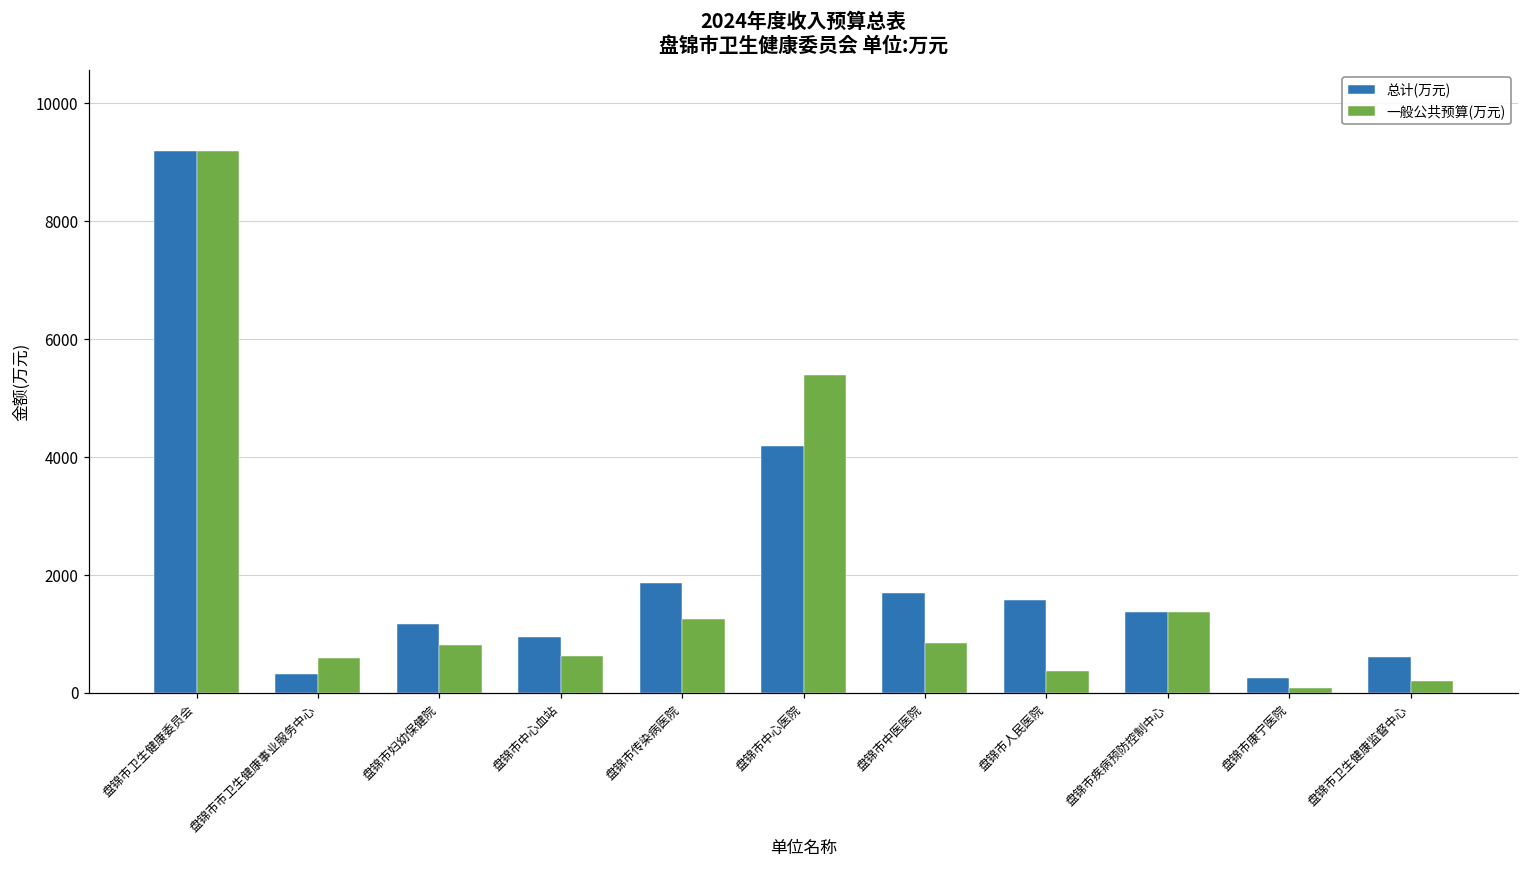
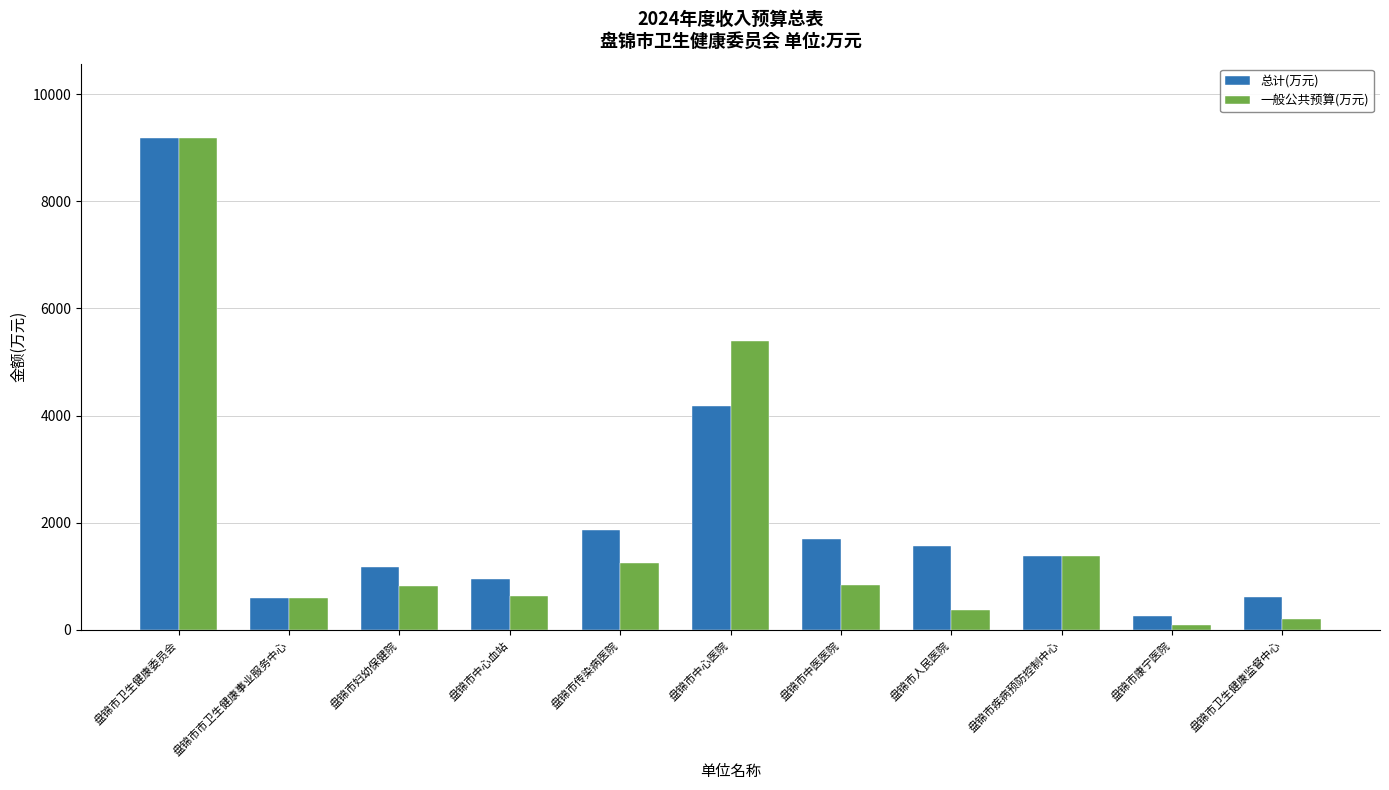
  {
    "总计(万元)": {
      "盘锦市卫生健康委员会": 9200,
-     "盘锦市市卫生健康事业服务中心": 300,
+     "盘锦市市卫生健康事业服务中心": 600,
      "盘锦市妇幼保健院": 1200,
      "盘锦市中心血站": 1000,
      "盘锦市传染病医院": 1900,
      "盘锦市中心医院": 4200,
      "盘锦市中医医院": 1700,
      "盘锦市人民医院": 1600,
      "盘锦市疾病预防控制中心": 1400,
      "盘锦市康宁医院": 300,
      "盘锦市卫生健康监督中心": 600
    },
    "一般公共预算(万元)": {
      "盘锦市卫生健康委员会": 9200,
      "盘锦市市卫生健康事业服务中心": 600,
      "盘锦市妇幼保健院": 800,
      "盘锦市中心血站": 600,
      "盘锦市传染病医院": 1300,
      "盘锦市中心医院": 5400,
      "盘锦市中医医院": 800,
      "盘锦市人民医院": 400,
      "盘锦市疾病预防控制中心": 1400,
      "盘锦市康宁医院": 100,
      "盘锦市卫生健康监督中心": 200
    }
  }
